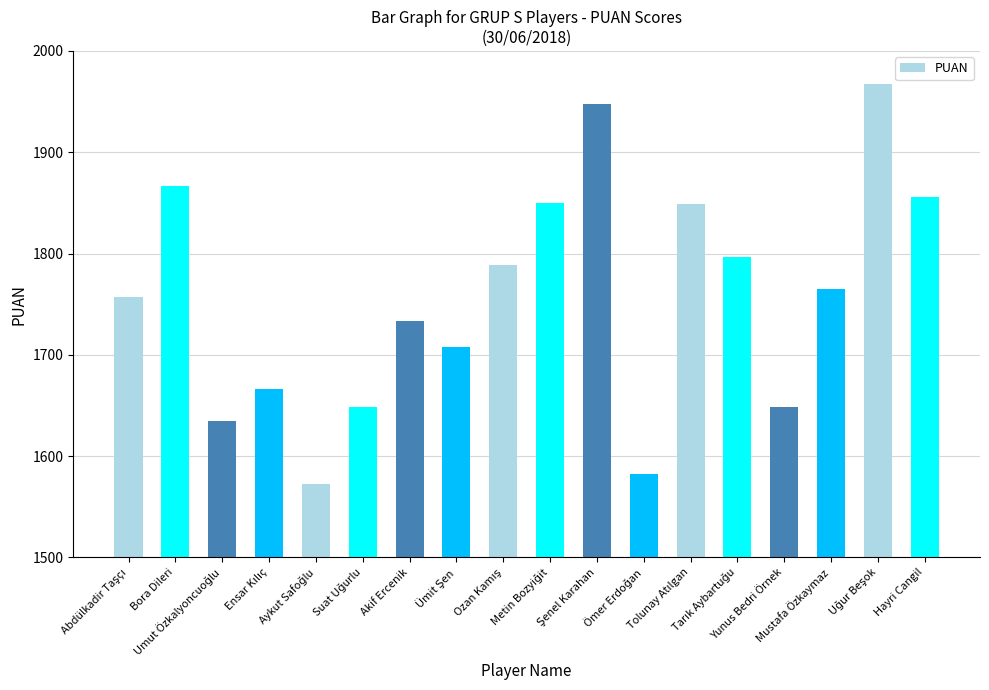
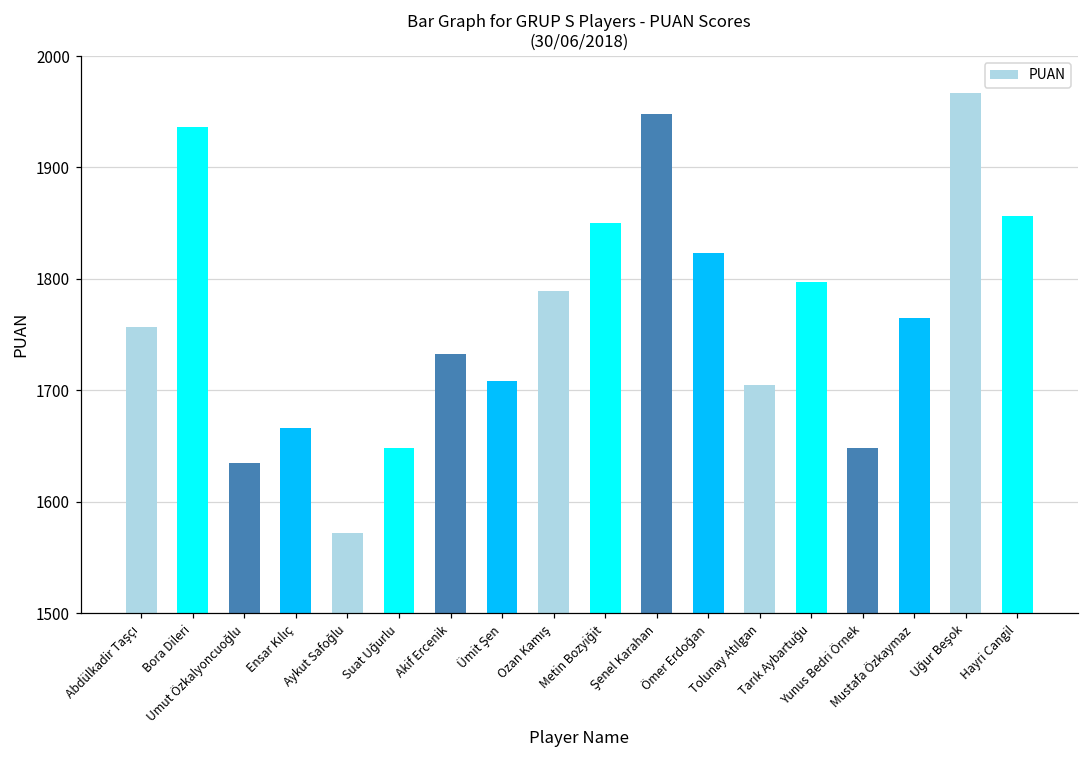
  {
    "Abdülkadir Taşçı": 1757,
-   "Bora Dileri": 1867,
+   "Bora Dileri": 1936,
    "Umut Özkalyoncuoğlu": 1635,
    "Ensar Kılıç": 1666,
    "Aykut Safoğlu": 1572,
    "Suat Uğurlu": 1648,
    "Akif Ercenik": 1733,
    "Ümit Şen": 1708,
    "Ozan Kamış": 1789,
    "Metin Bozyiğit": 1850,
    "Şenel Karahan": 1948,
-   "Ömer Erdoğan": 1582,
-   "Tolunay Atılgan": 1849,
+   "Ömer Erdoğan": 1823,
+   "Tolunay Atılgan": 1705,
    "Tarık Aybartuğu": 1797,
    "Yunus Bedri Örnek": 1648,
    "Mustafa Özkaymaz": 1765,
    "Uğur Beşok": 1967,
    "Hayri Cangil": 1856
  }
